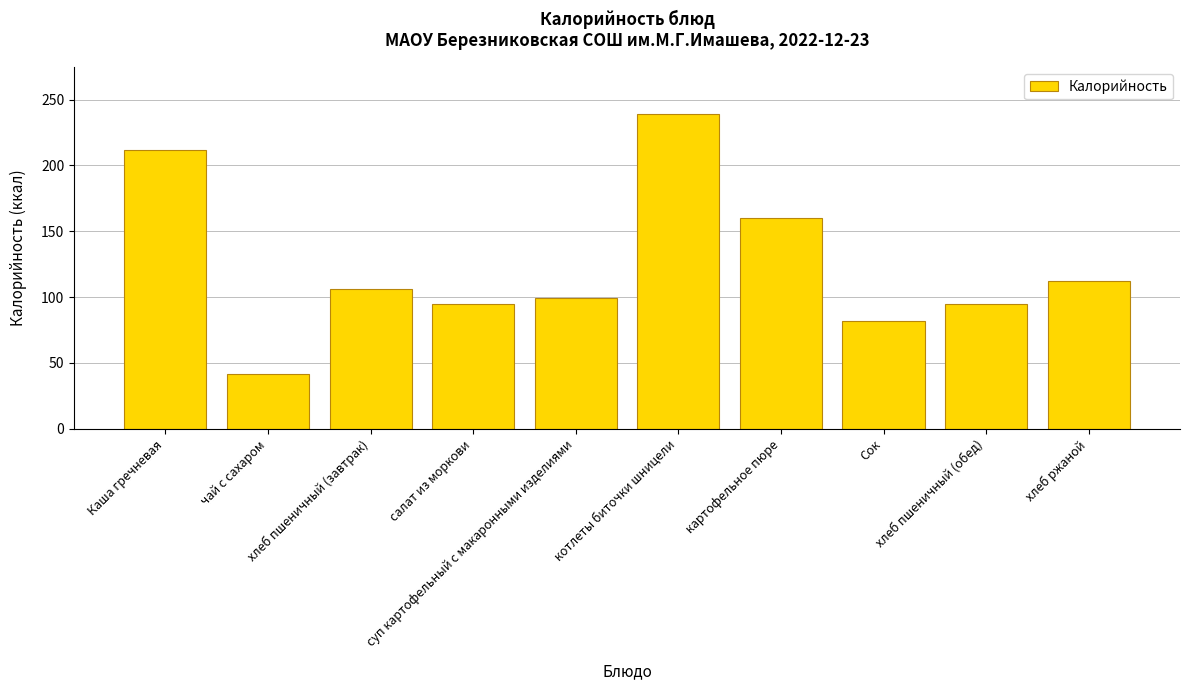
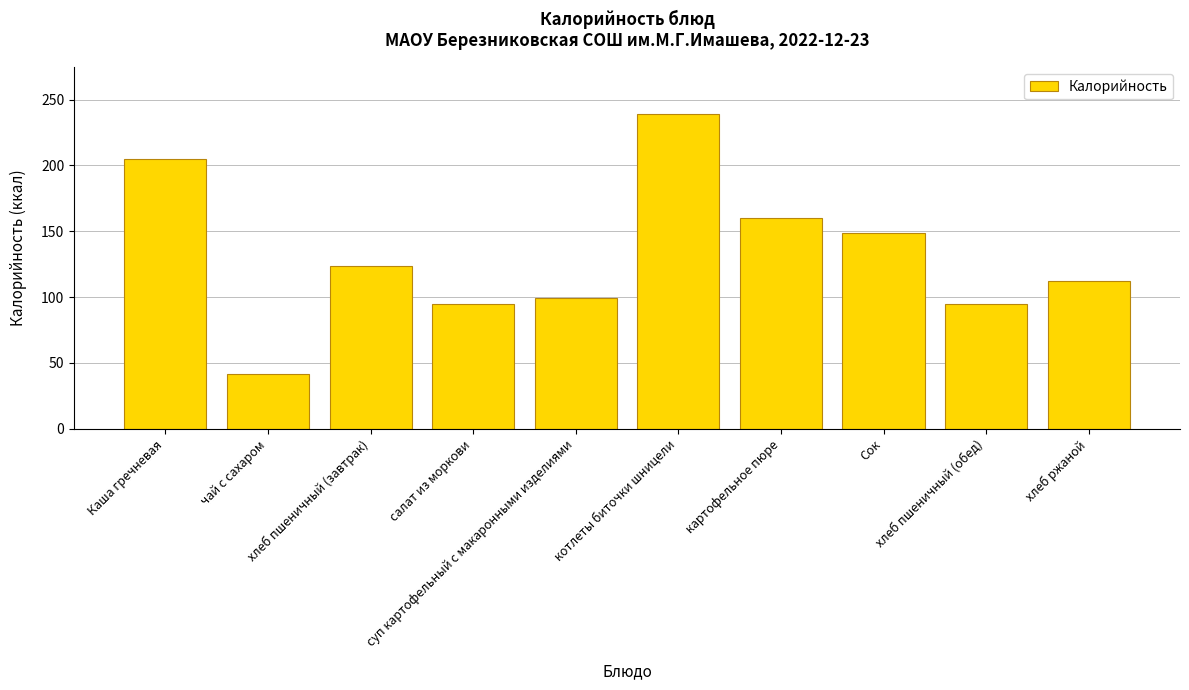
  {
-   "Каша гречневая": 212,
+   "Каша гречневая": 205,
    "чай с сахаром": 42,
-   "хлеб пшеничный (завтрак)": 106,
+   "хлеб пшеничный (завтрак)": 124,
    "салат из моркови": 95,
    "суп картофельный с макаронными изделиями": 99,
    "котлеты биточки шницели": 239,
    "картофельное пюре": 160,
-   "Сок": 82,
+   "Сок": 149,
    "хлеб пшеничный (обед)": 95,
    "хлеб ржаной": 112
  }
